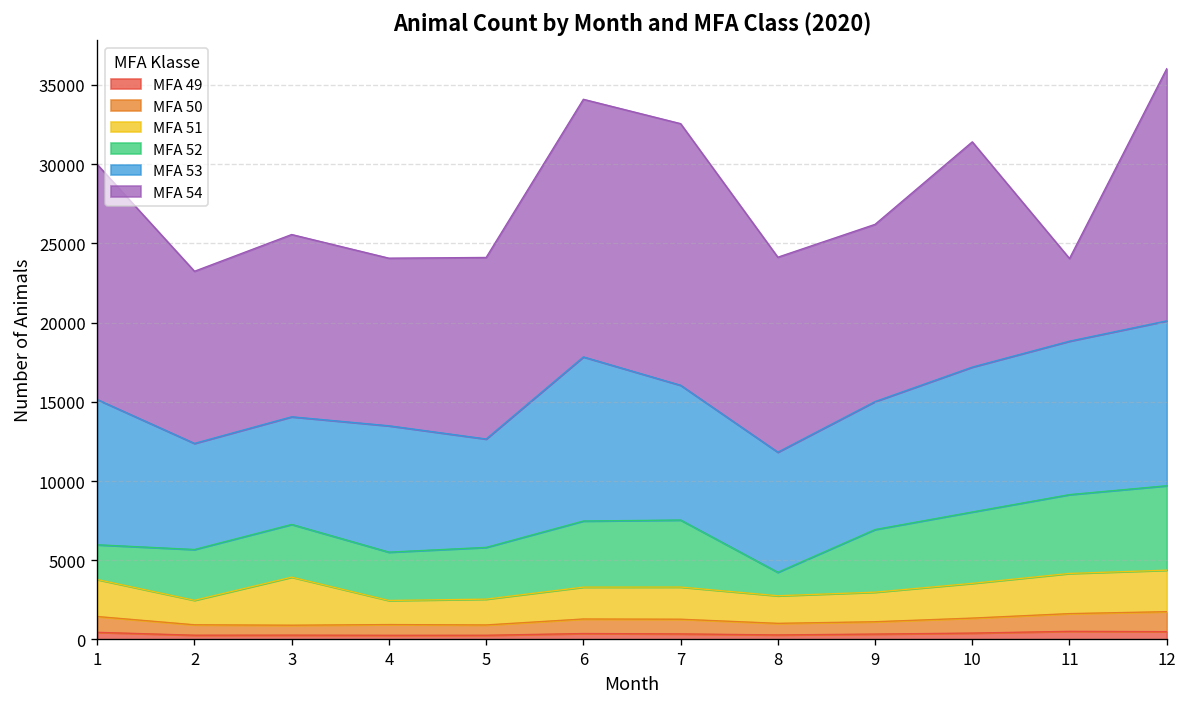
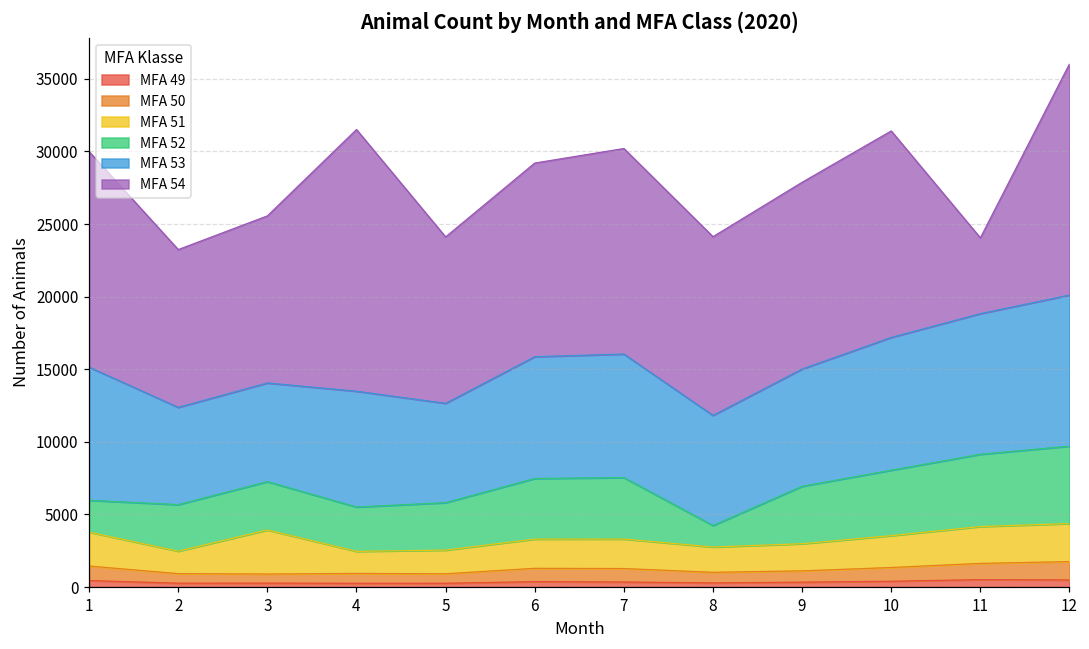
  {
    "MFA 51": {
      "1": 2300,
      "2": 1500,
      "3": 3000,
      "4": 1500,
      "5": 1600,
      "6": 2000,
      "7": 2000,
      "8": 1700,
      "9": 1900,
      "10": 2200,
      "11": 2500,
      "12": 2600
    },
    "MFA 52": {
      "1": 2200,
      "2": 3200,
      "3": 3300,
      "4": 3100,
      "5": 3300,
      "6": 4200,
      "7": 4200,
      "8": 1500,
      "9": 4000,
      "10": 4500,
      "11": 5000,
      "12": 5300
    },
    "MFA 53": {
      "1": 9200,
      "2": 6700,
      "3": 6800,
      "4": 8000,
      "5": 6800,
-     "6": 10400,
+     "6": 8400,
      "7": 8500,
      "8": 7600,
      "9": 8100,
      "10": 9100,
      "11": 9700,
      "12": 10400
    },
    "MFA 54": {
      "1": 14800,
      "2": 10900,
      "3": 11500,
-     "4": 10600,
+     "4": 18000,
      "5": 11500,
-     "6": 16300,
-     "7": 16500,
+     "6": 13300,
+     "7": 14200,
      "8": 12300,
-     "9": 11200,
+     "9": 12900,
      "10": 14200,
      "11": 5200,
      "12": 15900
    }
  }
